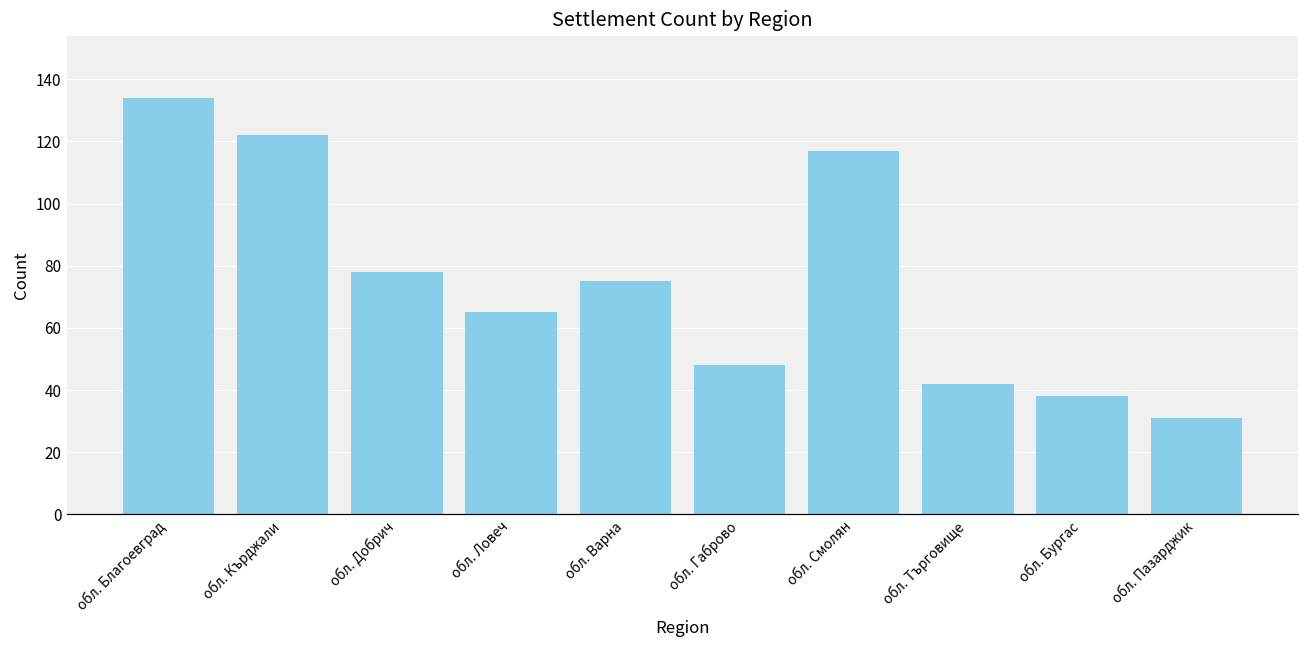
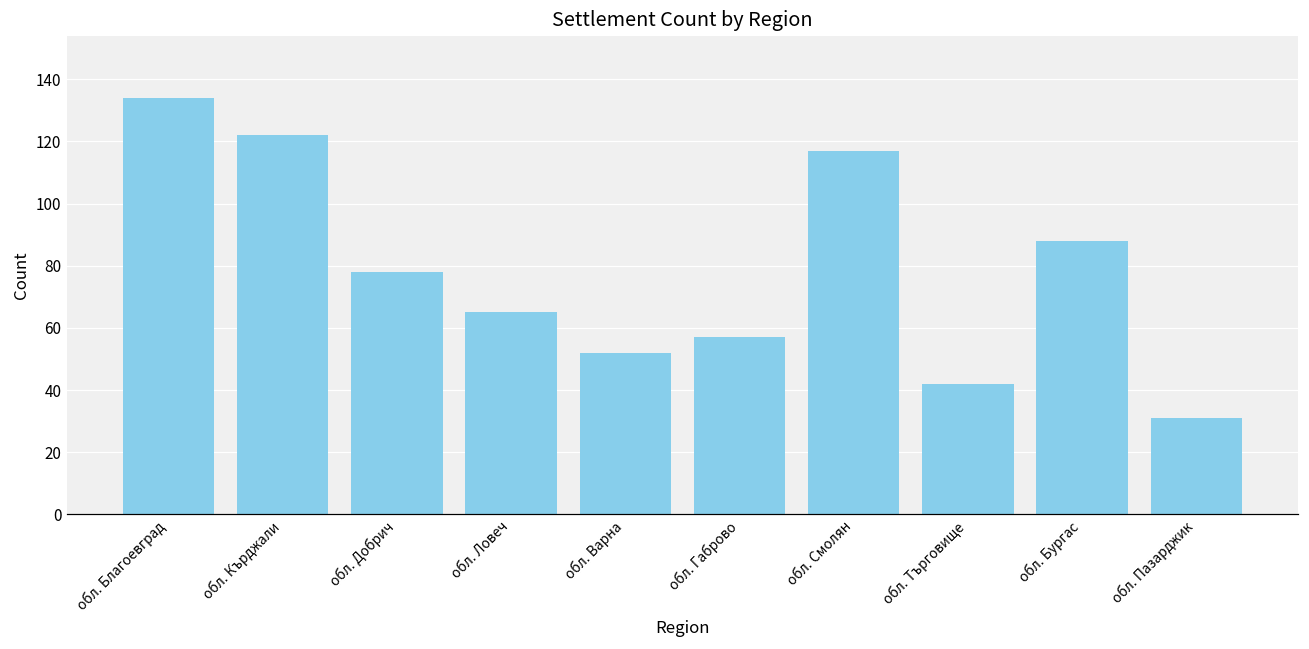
  {
    "обл. Благоевград": 134,
    "обл. Кърджали": 122,
    "обл. Добрич": 78,
    "обл. Ловеч": 65,
-   "обл. Варна": 75,
-   "обл. Габрово": 48,
+   "обл. Варна": 52,
+   "обл. Габрово": 57,
    "обл. Смолян": 117,
    "обл. Търговище": 42,
-   "обл. Бургас": 38,
+   "обл. Бургас": 88,
    "обл. Пазарджик": 31
  }
